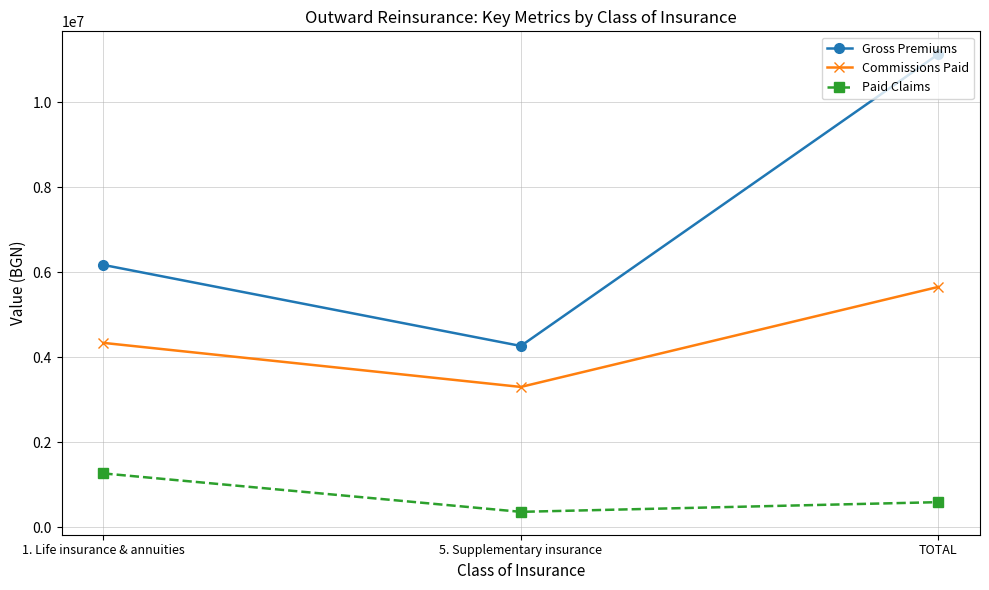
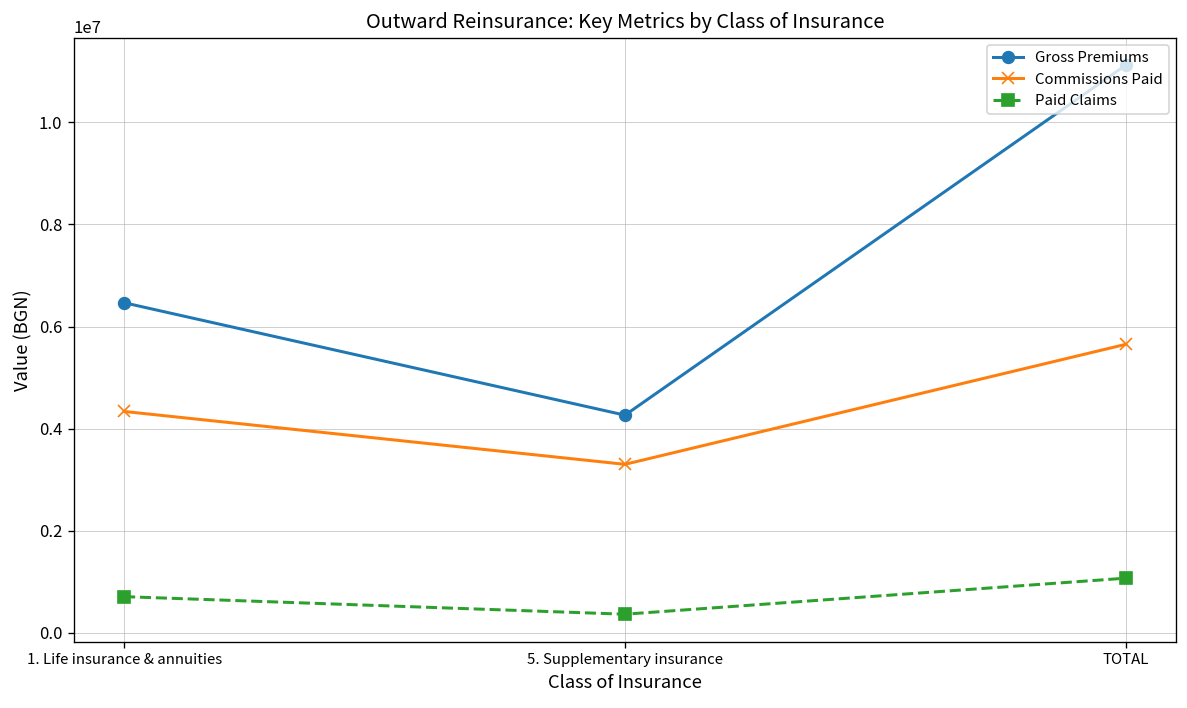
  {
    "Gross Premiums": {
-     "1. Life insurance & annuities": 6200000,
+     "1. Life insurance & annuities": 6500000,
      "5. Supplementary insurance": 4300000
    },
    "Commissions Paid": {
      "1. Life insurance & annuities": 4300000,
      "5. Supplementary insurance": 3300000,
      "TOTAL": 5700000
    },
    "Paid Claims": {
-     "1. Life insurance & annuities": 1300000,
+     "1. Life insurance & annuities": 700000,
      "5. Supplementary insurance": 400000,
-     "TOTAL": 600000
+     "TOTAL": 1100000
    }
  }
